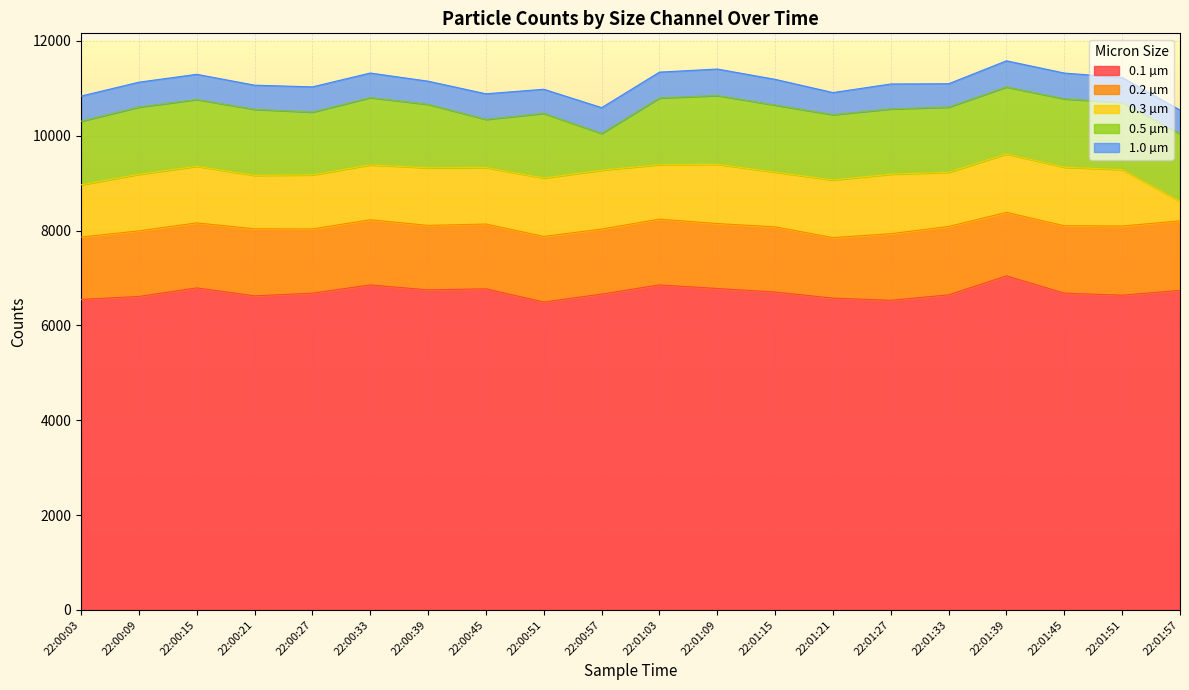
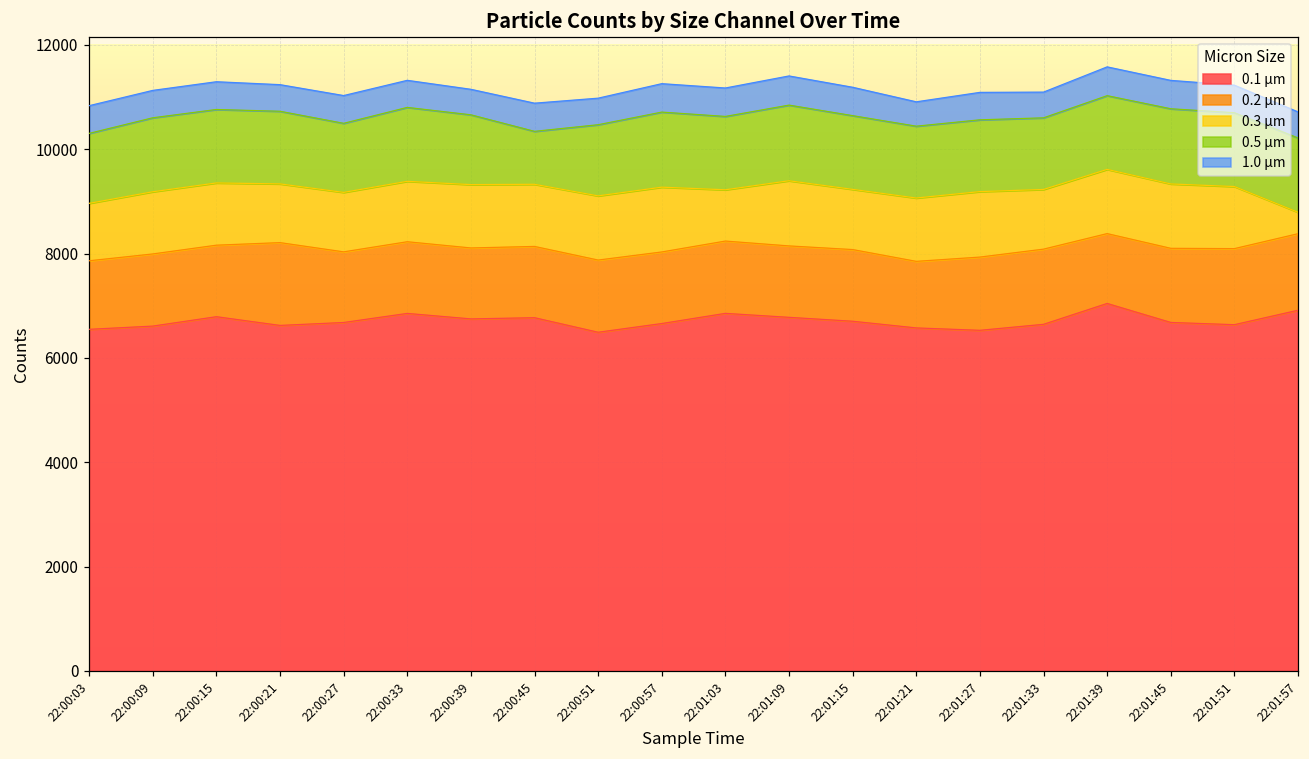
  {
    "0.1 µm": {
      "22:00:03": 6500,
      "22:00:09": 6600,
      "22:00:15": 6800,
      "22:00:21": 6600,
      "22:00:27": 6700,
      "22:00:33": 6900,
      "22:00:39": 6700,
      "22:00:45": 6800,
      "22:00:51": 6500,
      "22:00:57": 6700,
      "22:01:03": 6900,
      "22:01:09": 6800,
      "22:01:15": 6700,
      "22:01:21": 6600,
      "22:01:27": 6500,
      "22:01:33": 6600,
      "22:01:39": 7000,
      "22:01:45": 6700,
      "22:01:51": 6600,
-     "22:01:57": 6700
+     "22:01:57": 6900
    },
    "0.2 µm": {
      "22:00:03": 1300,
      "22:00:09": 1400,
      "22:00:15": 1400,
-     "22:00:21": 1400,
+     "22:00:21": 1600,
      "22:00:27": 1400,
      "22:00:33": 1400,
      "22:00:39": 1400,
      "22:00:45": 1400,
      "22:00:51": 1400,
      "22:00:57": 1400,
      "22:01:03": 1400,
      "22:01:09": 1400,
      "22:01:15": 1400,
      "22:01:21": 1300,
      "22:01:27": 1400,
      "22:01:33": 1400,
      "22:01:39": 1300,
      "22:01:45": 1400,
      "22:01:51": 1500,
      "22:01:57": 1500
    },
    "0.3 µm": {
      "22:00:03": 1100,
      "22:00:09": 1200,
      "22:00:15": 1200,
      "22:00:21": 1100,
      "22:00:27": 1100,
      "22:00:33": 1200,
      "22:00:39": 1200,
      "22:00:45": 1200,
      "22:00:51": 1200,
      "22:00:57": 1200,
-     "22:01:03": 1100,
+     "22:01:03": 1000,
      "22:01:09": 1200,
      "22:01:15": 1200,
      "22:01:21": 1200,
      "22:01:27": 1300,
      "22:01:33": 1100,
      "22:01:39": 1200,
      "22:01:45": 1200,
      "22:01:51": 1200,
      "22:01:57": 400
    },
    "0.5 µm": {
      "22:00:03": 1300,
      "22:00:09": 1400,
      "22:00:15": 1400,
      "22:00:21": 1400,
      "22:00:27": 1300,
      "22:00:33": 1400,
      "22:00:39": 1300,
      "22:00:45": 1000,
      "22:00:51": 1400,
-     "22:00:57": 800,
+     "22:00:57": 1400,
      "22:01:03": 1400,
      "22:01:09": 1500,
      "22:01:15": 1400,
      "22:01:21": 1400,
      "22:01:27": 1400,
      "22:01:33": 1400,
      "22:01:39": 1400,
      "22:01:45": 1400,
      "22:01:57": 1400
    },
    "1.0 µm": {
      "22:00:03": 500,
      "22:00:09": 500,
      "22:00:15": 500,
      "22:00:21": 500,
      "22:00:27": 500,
      "22:00:33": 500,
      "22:00:39": 500,
      "22:00:45": 500,
      "22:00:51": 500,
      "22:00:57": 500,
      "22:01:03": 500,
      "22:01:09": 600,
      "22:01:15": 500,
      "22:01:21": 500,
      "22:01:27": 500,
      "22:01:33": 500,
      "22:01:39": 600,
      "22:01:45": 500,
      "22:01:57": 500
    }
  }
